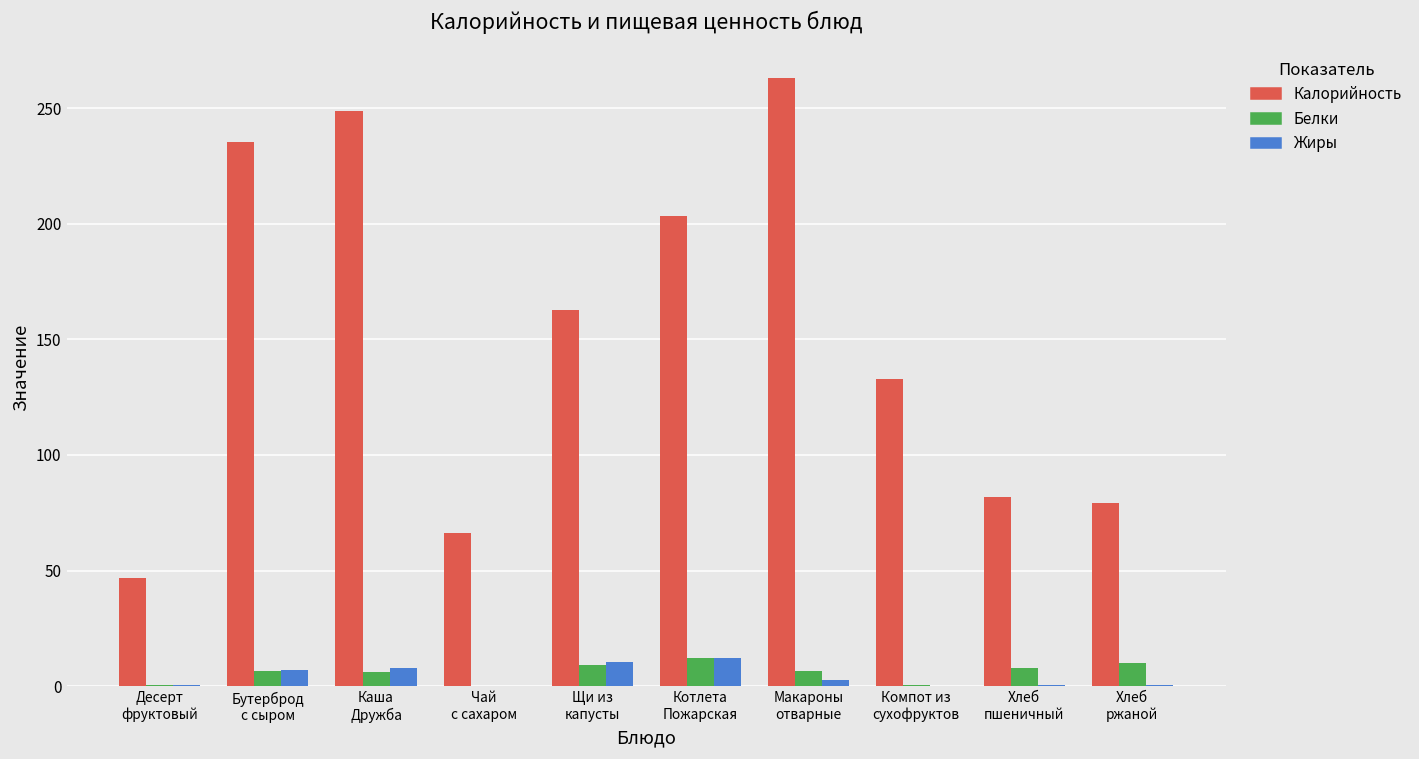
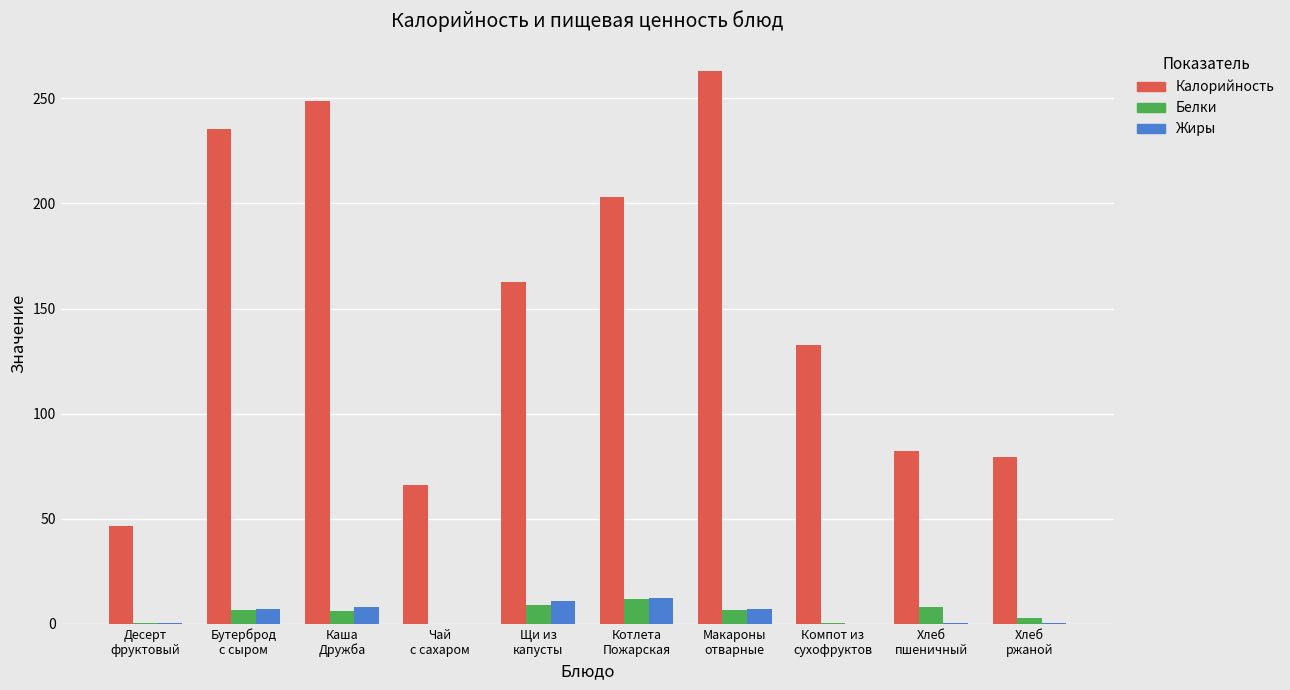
  {
    "Калорийность": {
      "Десерт фруктовый": 47,
      "Бутерброд с сыром": 235,
      "Каша Дружба": 249,
      "Чай с сахаром": 66,
      "Щи из капусты": 163,
      "Котлета Пожарская": 203,
      "Макароны отварные": 263,
      "Компот из сухофруктов": 133,
      "Хлеб пшеничный": 82,
      "Хлеб ржаной": 79
    },
    "Белки": {
      "Бутерброд с сыром": 7,
      "Каша Дружба": 6,
      "Чай с сахаром": 0,
      "Щи из капусты": 9,
      "Котлета Пожарская": 12,
      "Макароны отварные": 7,
      "Хлеб пшеничный": 8,
-     "Хлеб ржаной": 10
+     "Хлеб ржаной": 3
    },
    "Жиры": {
      "Бутерброд с сыром": 7,
      "Каша Дружба": 8,
      "Чай с сахаром": 0,
      "Щи из капусты": 11,
      "Котлета Пожарская": 12,
-     "Макароны отварные": 3,
+     "Макароны отварные": 7,
      "Компот из сухофруктов": 0
    }
  }
